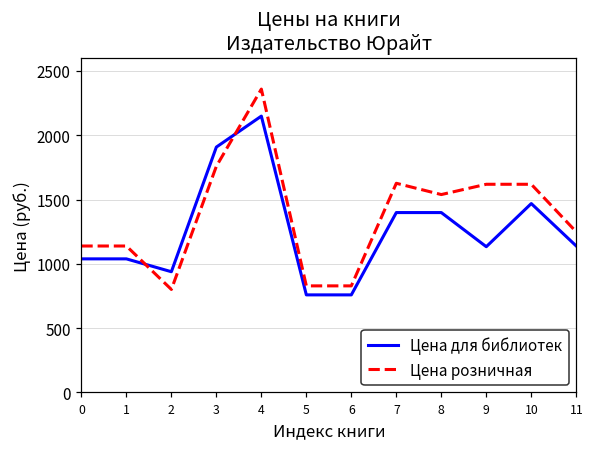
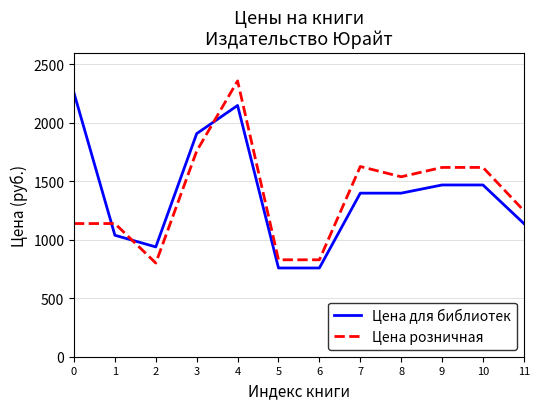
  {
    "Цена для библиотек": {
-     "0": 1040,
+     "0": 2260,
      "1": 1040,
      "2": 940,
      "3": 1910,
      "4": 2150,
      "5": 760,
      "6": 760,
      "7": 1400,
      "8": 1400,
-     "9": 1130,
+     "9": 1470,
      "10": 1470,
      "11": 1140
    },
    "Цена розничная": {
      "0": 1140,
      "1": 1140,
      "2": 800,
      "3": 1760,
      "4": 2360,
      "5": 830,
      "6": 830,
      "7": 1630,
      "8": 1540,
      "9": 1620,
      "10": 1620,
      "11": 1250
    }
  }
